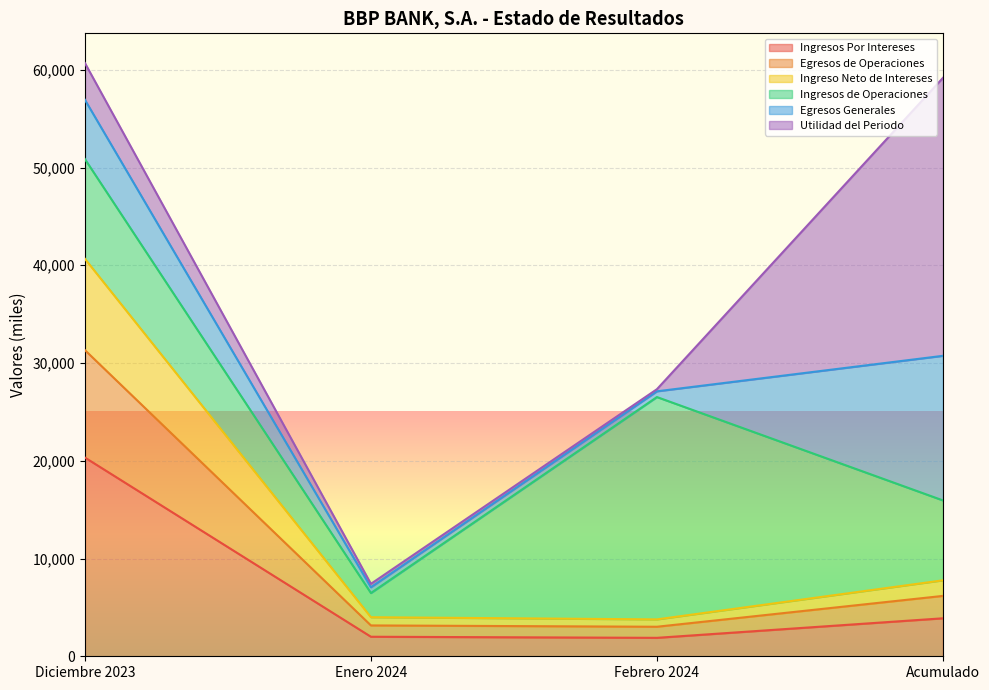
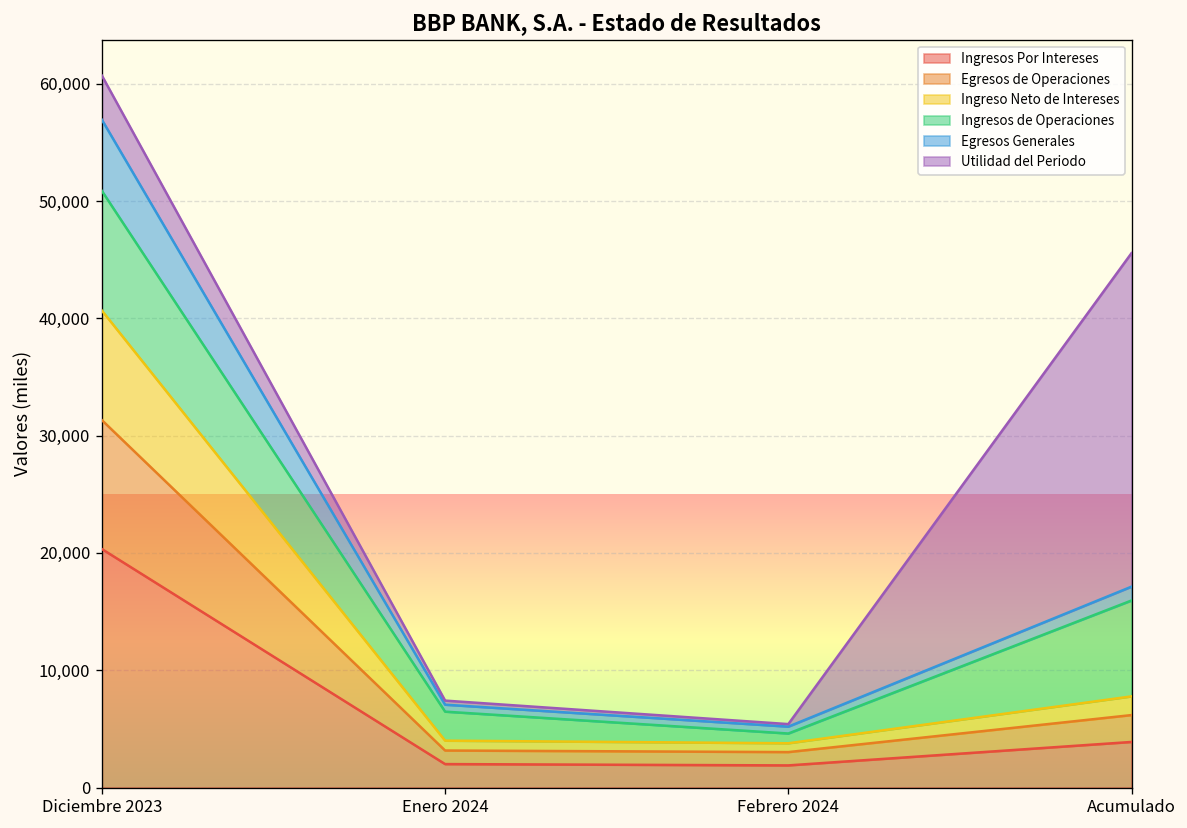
  {
    "Ingresos de Operaciones": {
      "Diciembre 2023": "10,000",
      "Enero 2024": "2,000",
-     "Febrero 2024": "23,000",
+     "Febrero 2024": "1,000",
      "Acumulado": "8,000"
    },
    "Egresos Generales": {
      "Diciembre 2023": "6,000",
      "Enero 2024": "1,000",
-     "Acumulado": "15,000"
+     "Acumulado": "1,000"
    },
    "Utilidad del Periodo": {
      "Diciembre 2023": "4,000",
      "Enero 2024": "0",
      "Acumulado": "28,000"
    }
  }
